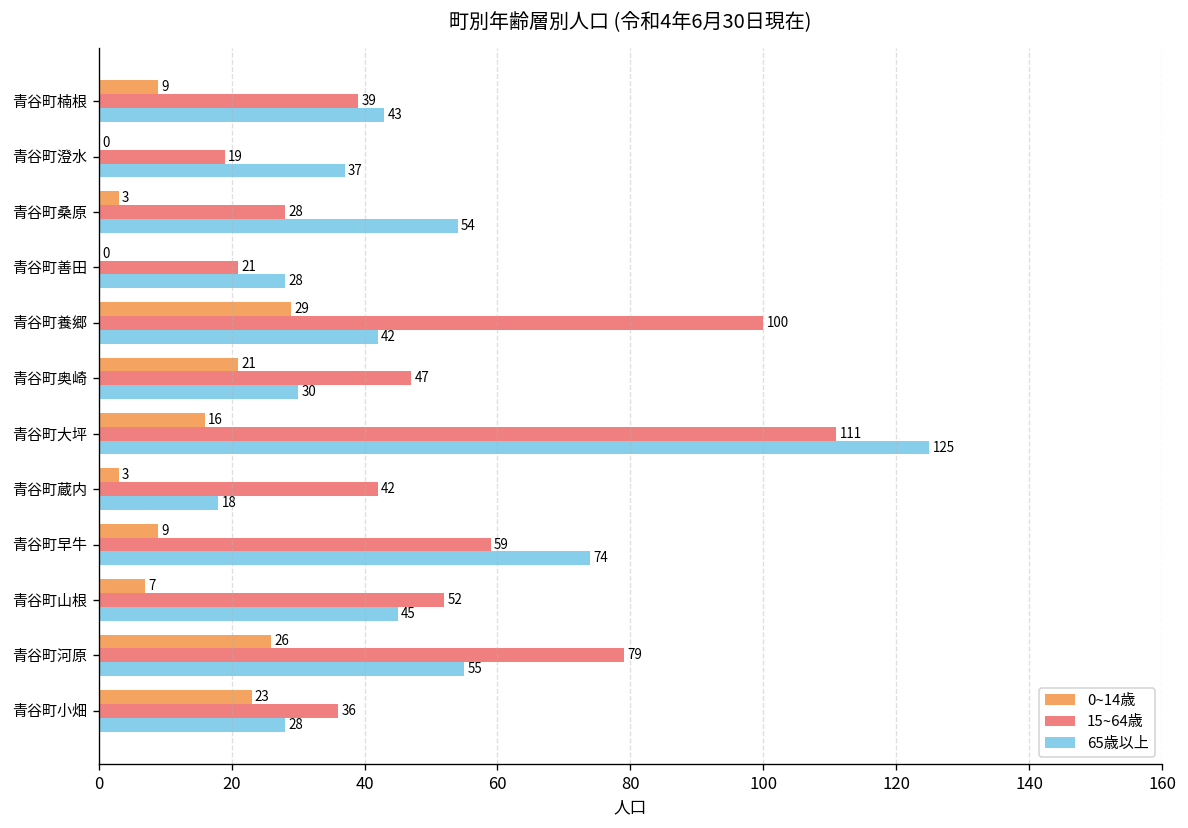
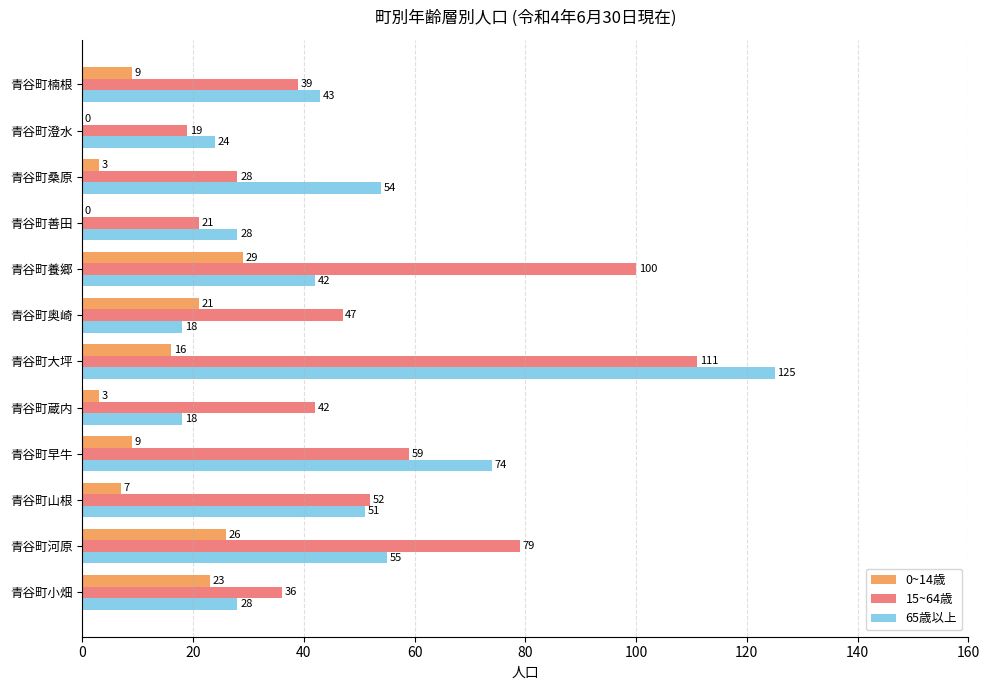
  {
    "65歳以上": {
      "青谷町楠根": 43,
-     "青谷町澄水": 37,
+     "青谷町澄水": 24,
      "青谷町桑原": 54,
      "青谷町善田": 28,
      "青谷町養郷": 42,
-     "青谷町奥崎": 30,
+     "青谷町奥崎": 18,
      "青谷町大坪": 125,
      "青谷町蔵内": 18,
      "青谷町早牛": 74,
-     "青谷町山根": 45,
+     "青谷町山根": 51,
      "青谷町河原": 55,
      "青谷町小畑": 28
    }
  }
